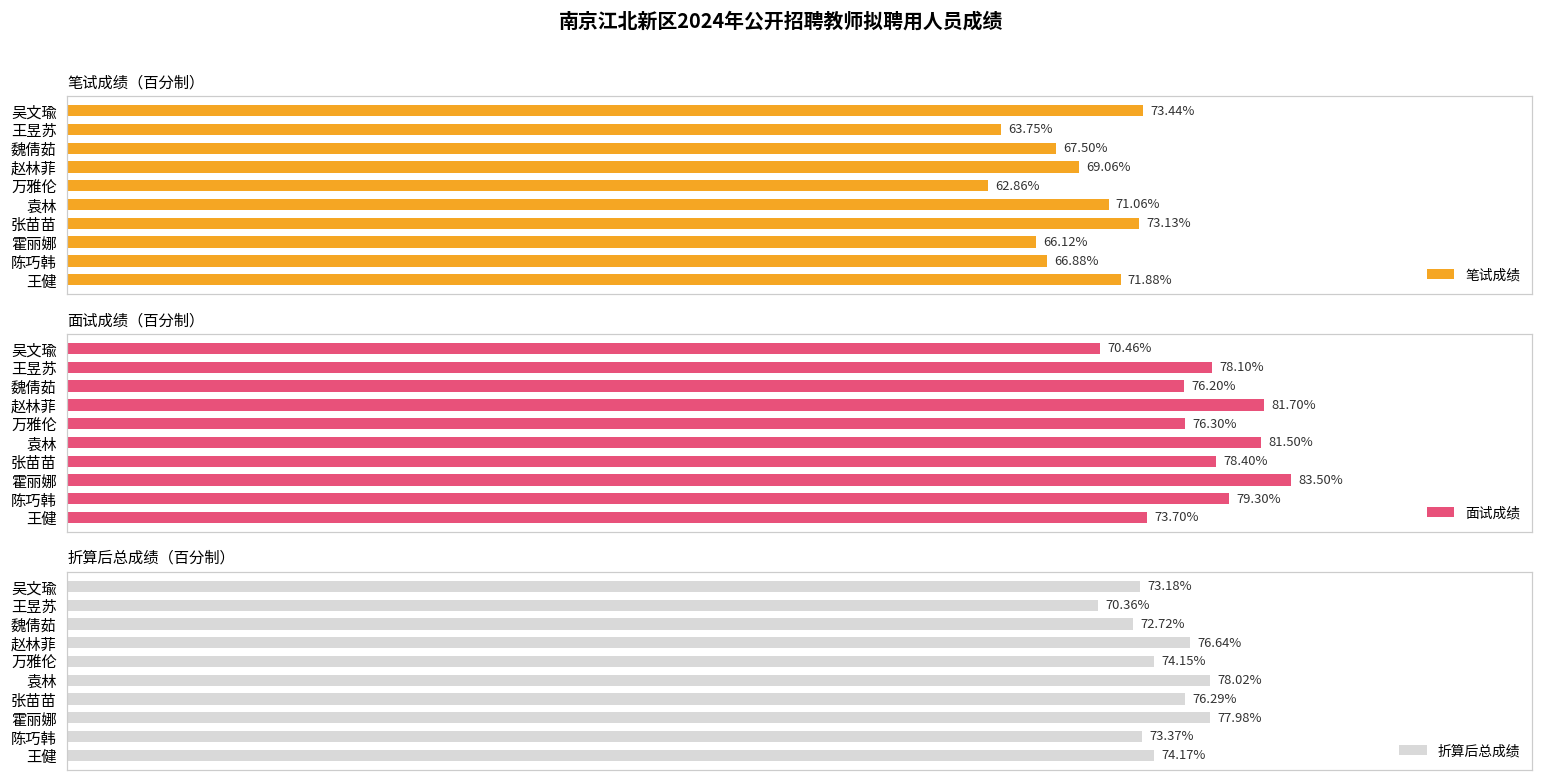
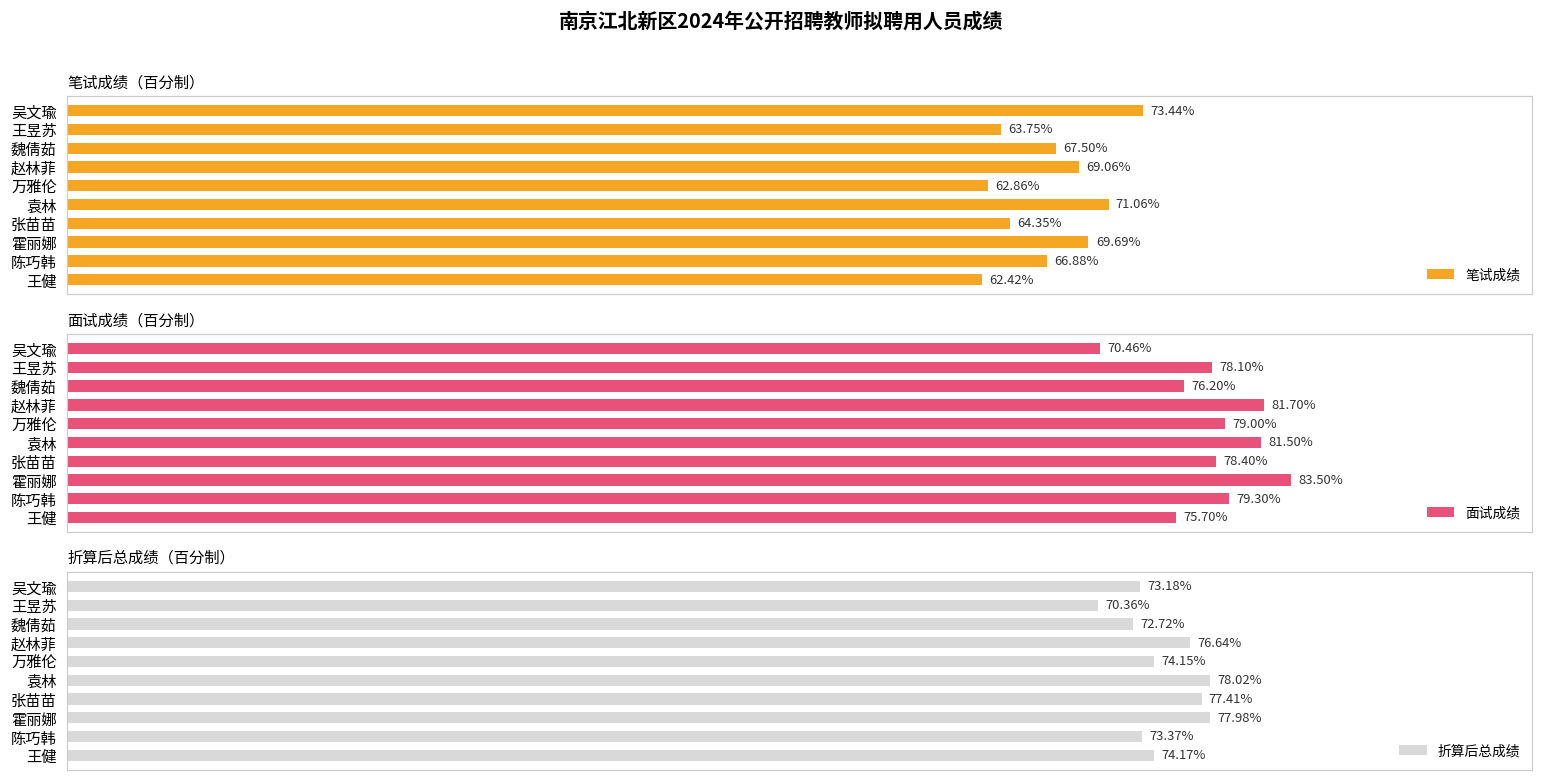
  {
    "笔试成绩（百分制）": {
      "吴文瑜": "73.44%",
      "王昱苏": "63.75%",
      "魏倩茹": "67.50%",
      "赵林菲": "69.06%",
      "万雅伦": "62.86%",
      "袁林": "71.06%",
-     "张苗苗": "73.13%",
-     "霍丽娜": "66.12%",
+     "张苗苗": "64.35%",
+     "霍丽娜": "69.69%",
      "陈巧韩": "66.88%",
-     "王健": "71.88%"
+     "王健": "62.42%"
    },
    "面试成绩（百分制）": {
      "吴文瑜": "70.46%",
      "王昱苏": "78.10%",
      "魏倩茹": "76.20%",
      "赵林菲": "81.70%",
-     "万雅伦": "76.30%",
+     "万雅伦": "79.00%",
      "袁林": "81.50%",
      "张苗苗": "78.40%",
      "霍丽娜": "83.50%",
      "陈巧韩": "79.30%",
-     "王健": "73.70%"
+     "王健": "75.70%"
    },
    "折算后总成绩（百分制）": {
      "吴文瑜": "73.18%",
      "王昱苏": "70.36%",
      "魏倩茹": "72.72%",
      "赵林菲": "76.64%",
      "万雅伦": "74.15%",
      "袁林": "78.02%",
-     "张苗苗": "76.29%",
+     "张苗苗": "77.41%",
      "霍丽娜": "77.98%",
      "陈巧韩": "73.37%",
      "王健": "74.17%"
    }
  }
